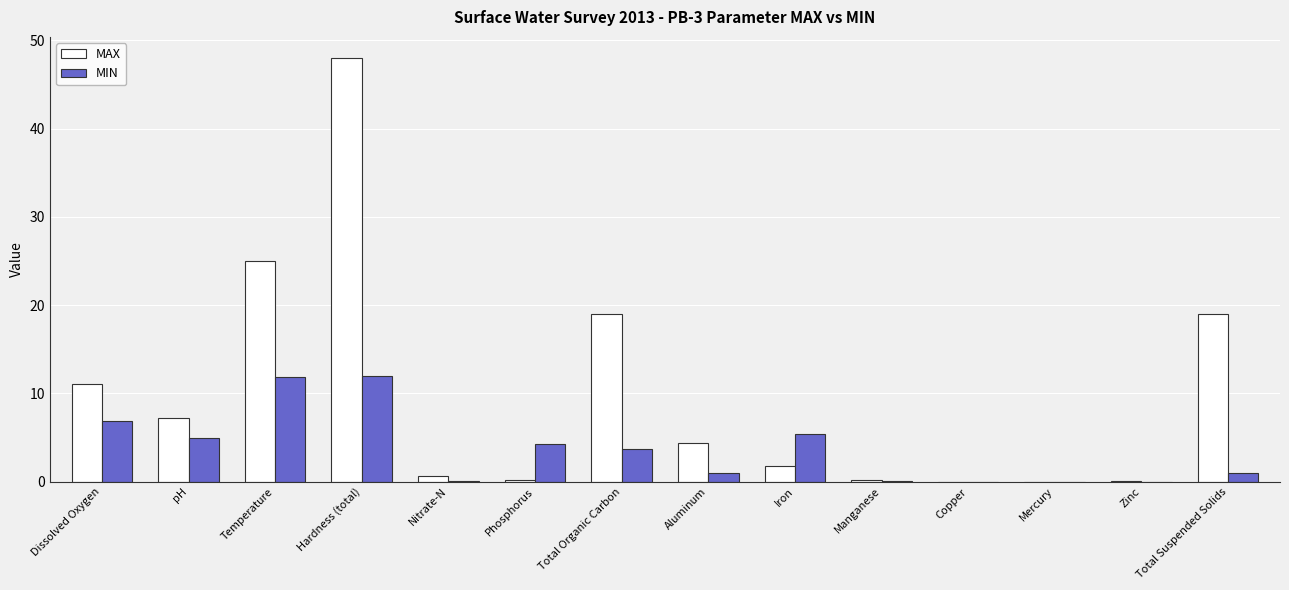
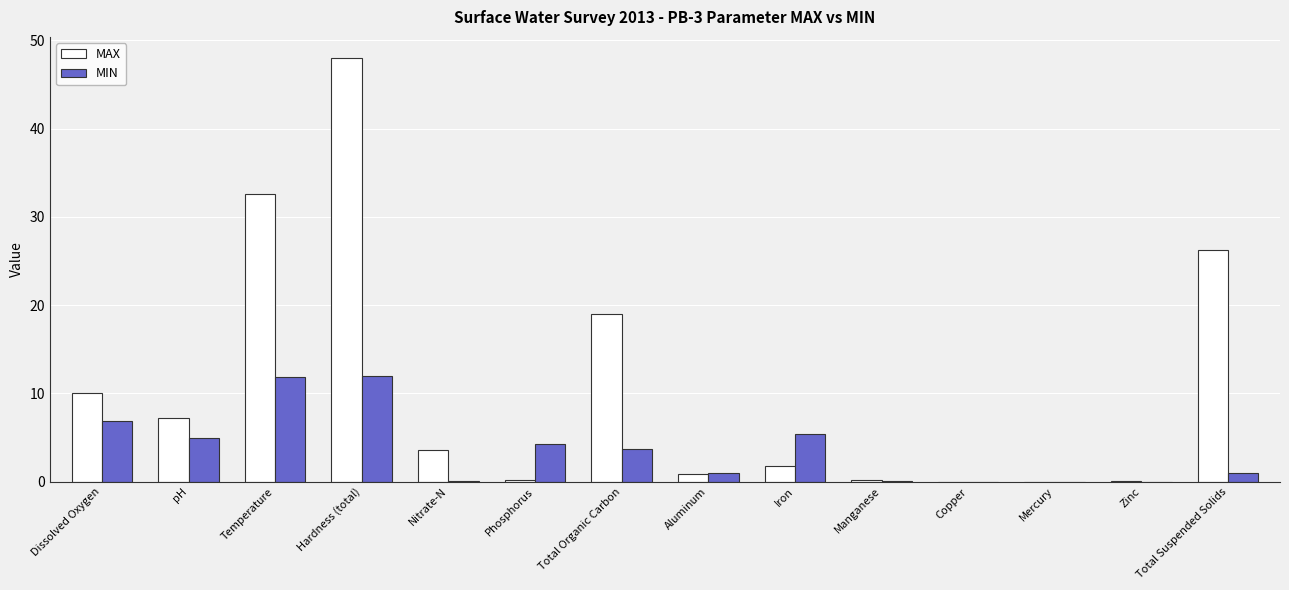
  {
    "MAX": {
-     "Dissolved Oxygen": 11,
+     "Dissolved Oxygen": 10,
      "pH": 7,
-     "Temperature": 25,
+     "Temperature": 33,
      "Hardness (total)": 48,
-     "Nitrate-N": 1,
+     "Nitrate-N": 4,
      "Total Organic Carbon": 19,
-     "Aluminum": 4,
+     "Aluminum": 1,
      "Iron": 2,
-     "Total Suspended Solids": 19
+     "Total Suspended Solids": 26
    },
    "MIN": {
      "Dissolved Oxygen": 7,
      "pH": 5,
      "Temperature": 12,
      "Hardness (total)": 12,
      "Phosphorus": 4,
      "Total Organic Carbon": 4,
      "Aluminum": 1,
      "Iron": 5,
      "Total Suspended Solids": 1
    }
  }
